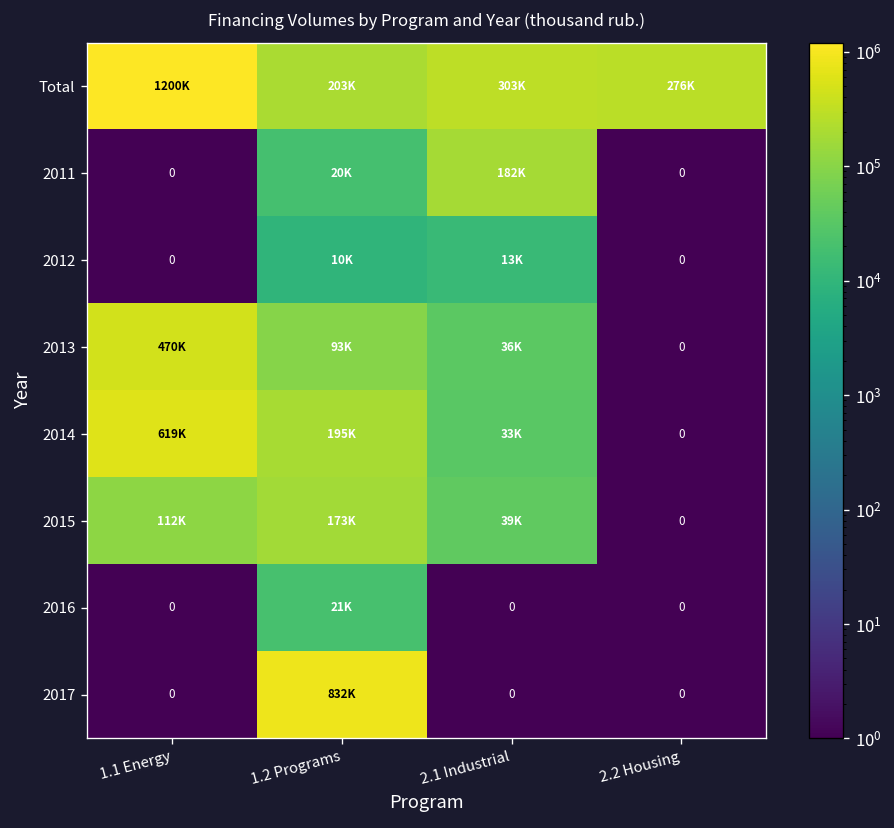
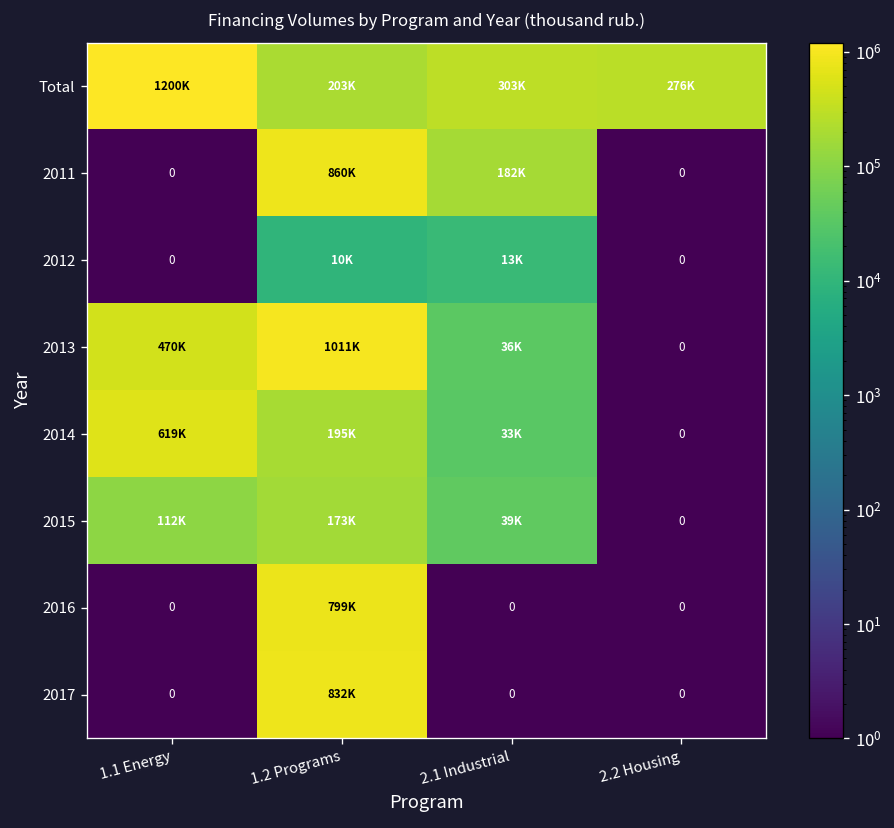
  {
    "Total": {
      "1.1 Energy": "1200K",
      "1.2 Programs": "203K",
      "2.1 Industrial": "303K",
      "2.2 Housing": "276K"
    },
    "2011": {
      "1.1 Energy": "0",
-     "1.2 Programs": "20K",
+     "1.2 Programs": "860K",
      "2.1 Industrial": "182K",
      "2.2 Housing": "0"
    },
    "2012": {
      "1.1 Energy": "0",
      "1.2 Programs": "10K",
      "2.1 Industrial": "13K",
      "2.2 Housing": "0"
    },
    "2013": {
      "1.1 Energy": "470K",
-     "1.2 Programs": "93K",
+     "1.2 Programs": "1011K",
      "2.1 Industrial": "36K",
      "2.2 Housing": "0"
    },
    "2014": {
      "1.1 Energy": "619K",
      "1.2 Programs": "195K",
      "2.1 Industrial": "33K",
      "2.2 Housing": "0"
    },
    "2015": {
      "1.1 Energy": "112K",
      "1.2 Programs": "173K",
      "2.1 Industrial": "39K",
      "2.2 Housing": "0"
    },
    "2016": {
      "1.1 Energy": "0",
-     "1.2 Programs": "21K",
+     "1.2 Programs": "799K",
      "2.1 Industrial": "0",
      "2.2 Housing": "0"
    },
    "2017": {
      "1.1 Energy": "0",
      "1.2 Programs": "832K",
      "2.1 Industrial": "0",
      "2.2 Housing": "0"
    }
  }
